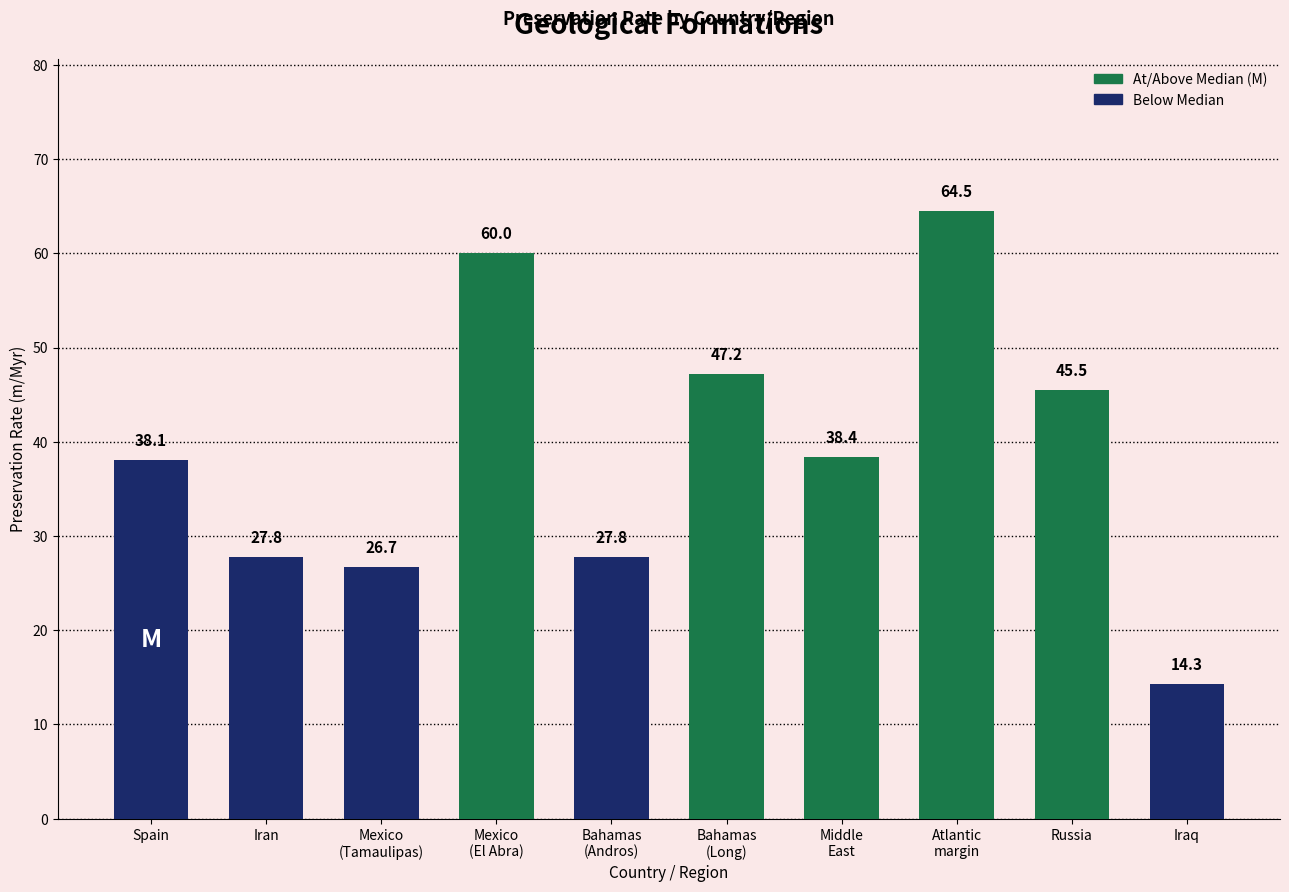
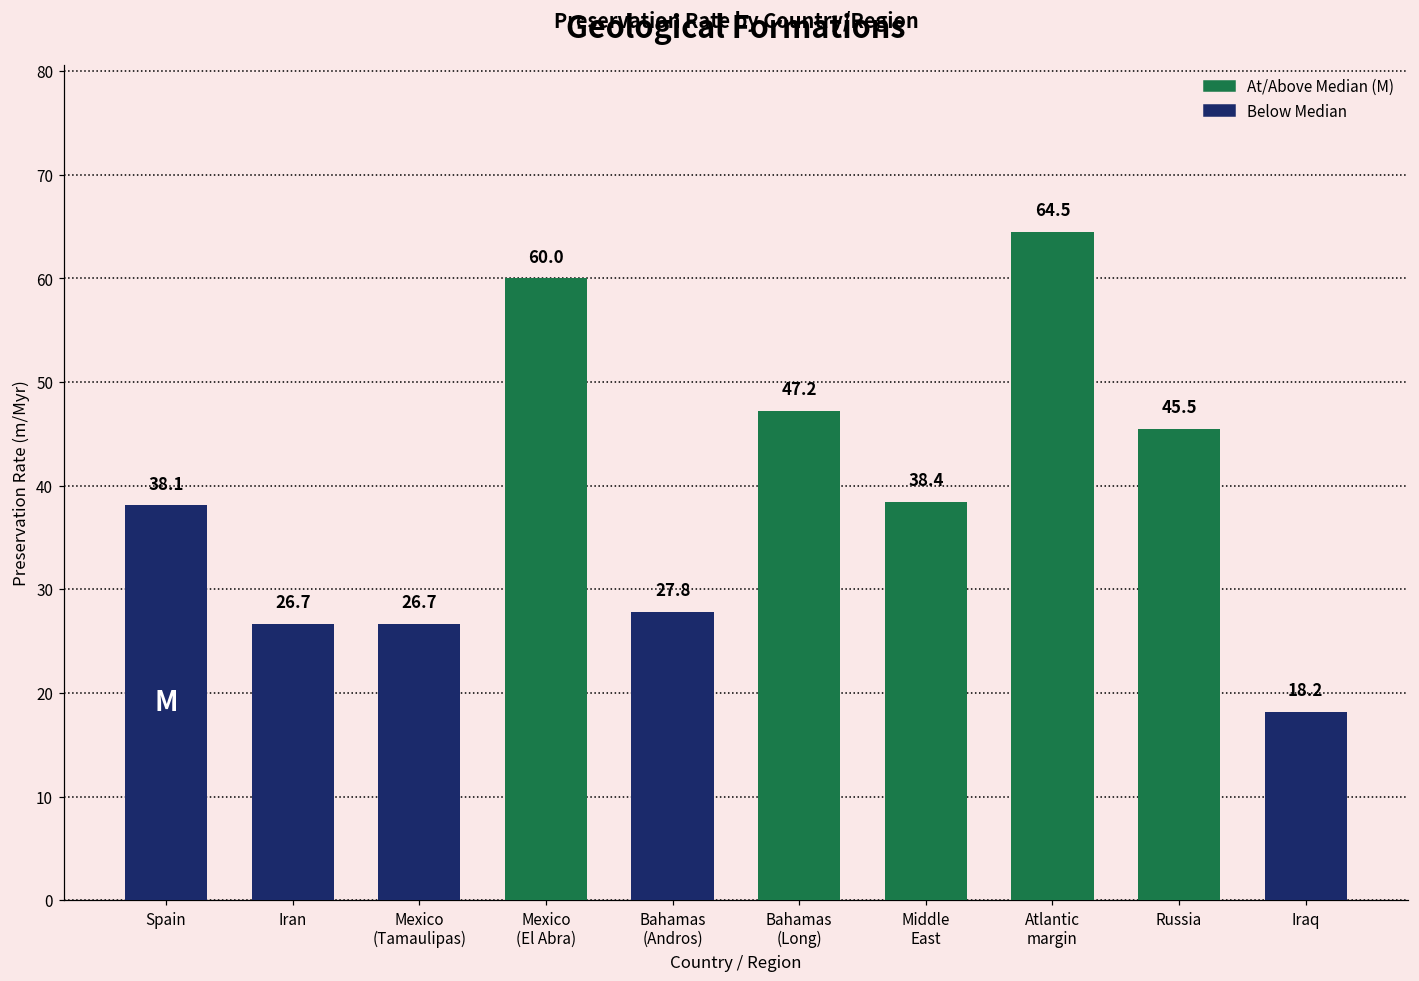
  {
    "Spain": 38.1,
-   "Iran": 27.8,
+   "Iran": 26.7,
    "Mexico (Tamaulipas)": 26.7,
    "Mexico (El Abra)": 60.0,
    "Bahamas (Andros)": 27.8,
    "Bahamas (Long)": 47.2,
    "Middle East": 38.4,
    "Atlantic margin": 64.5,
    "Russia": 45.5,
-   "Iraq": 14.3
+   "Iraq": 18.2
  }
